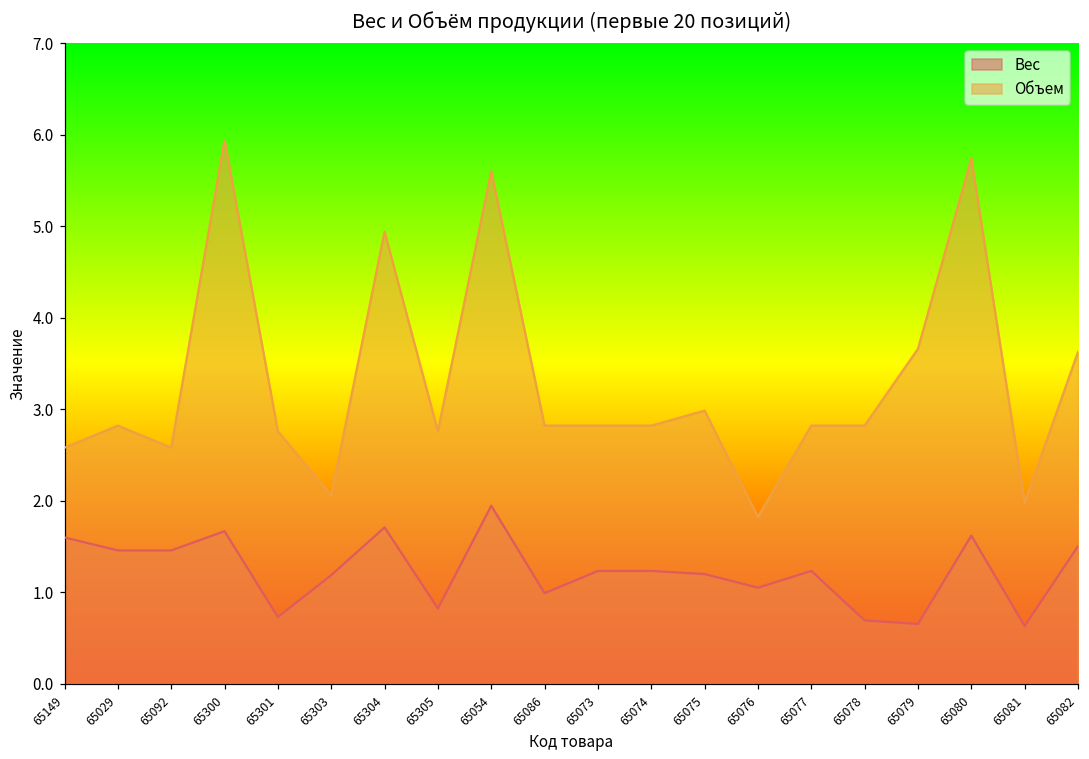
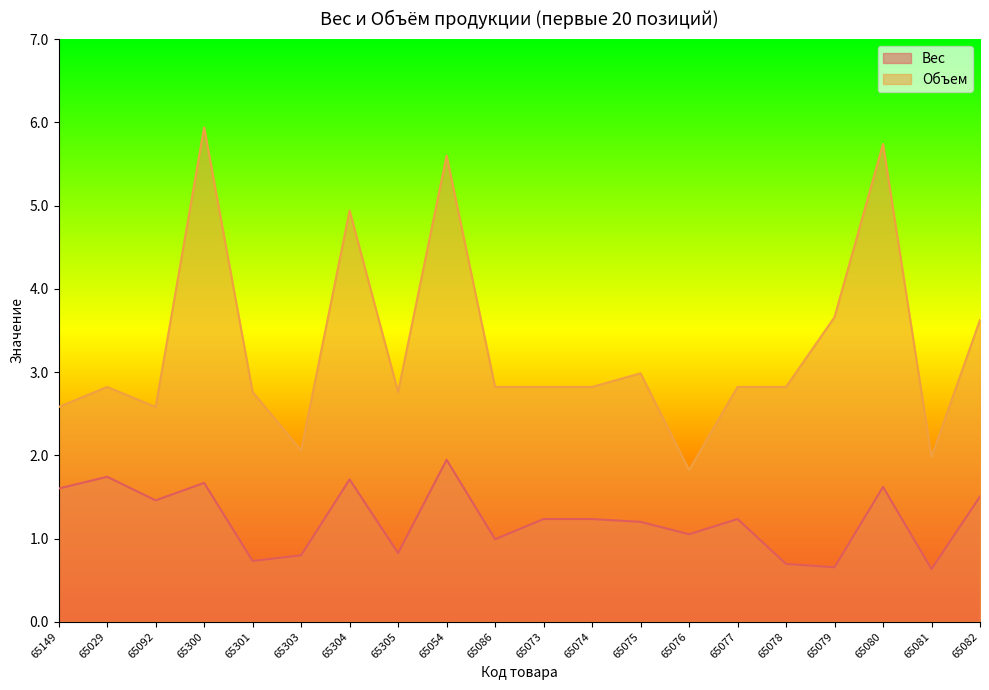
  {
    "Вес": {
      "65149": 1.6,
-     "65029": 1.5,
+     "65029": 1.7,
      "65092": 1.5,
      "65300": 1.7,
      "65301": 0.7,
-     "65303": 1.2,
+     "65303": 0.8,
      "65304": 1.7,
      "65305": 0.8,
      "65054": 1.9,
      "65086": 1.0,
      "65073": 1.2,
      "65074": 1.2,
      "65075": 1.2,
      "65076": 1.1,
      "65077": 1.2,
      "65078": 0.7,
      "65079": 0.7,
      "65080": 1.6,
      "65081": 0.6,
      "65082": 1.5
    },
    "Объем": {
      "65149": 2.6,
      "65029": 2.8,
      "65092": 2.6,
      "65300": 5.9,
      "65301": 2.8,
      "65303": 2.1,
      "65304": 4.9,
      "65305": 2.8,
      "65054": 5.6,
      "65086": 2.8,
      "65073": 2.8,
      "65074": 2.8,
      "65075": 3.0,
      "65076": 1.8,
      "65077": 2.8,
      "65078": 2.8,
      "65079": 3.7,
      "65080": 5.7,
      "65081": 2.0,
      "65082": 3.6
    }
  }
